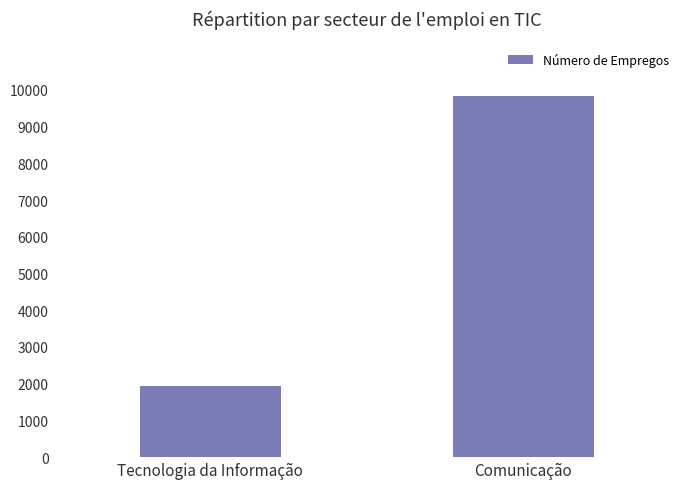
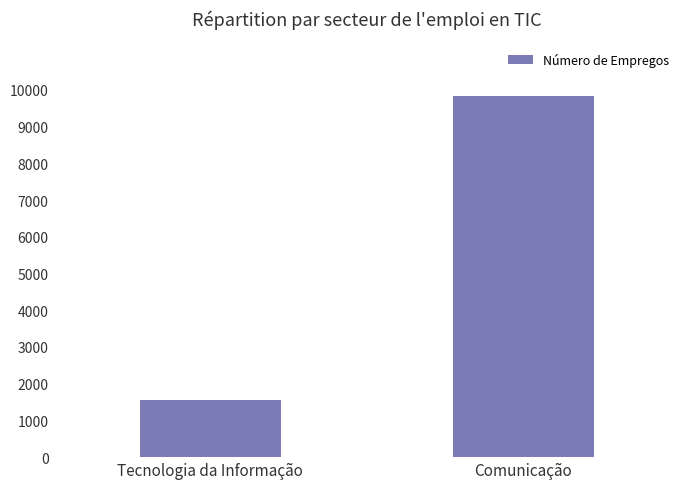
  {
-   "Tecnologia da Informação": 1900,
+   "Tecnologia da Informação": 1600,
    "Comunicação": 9800
  }
